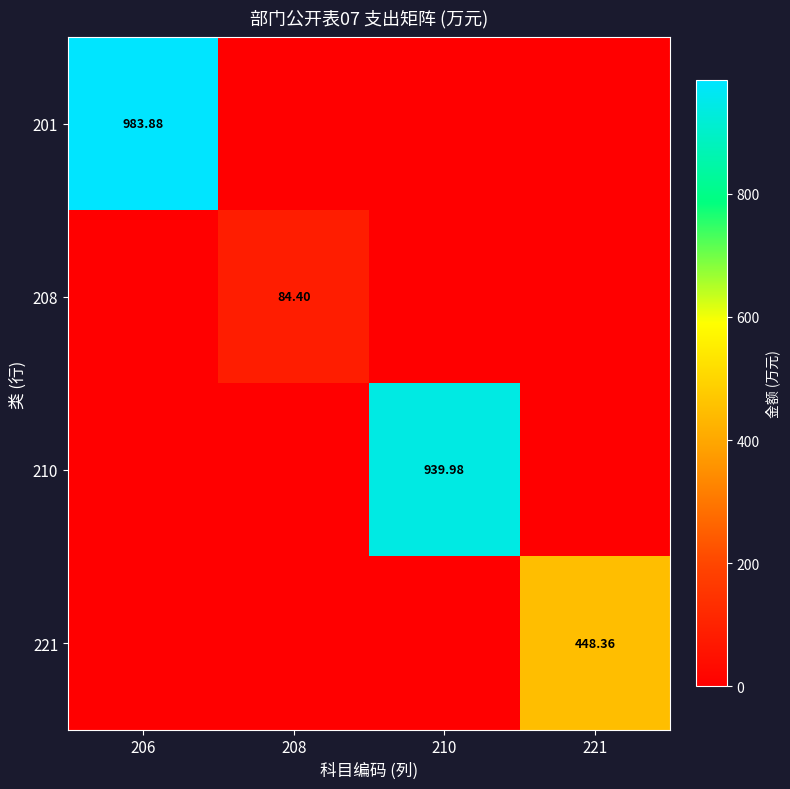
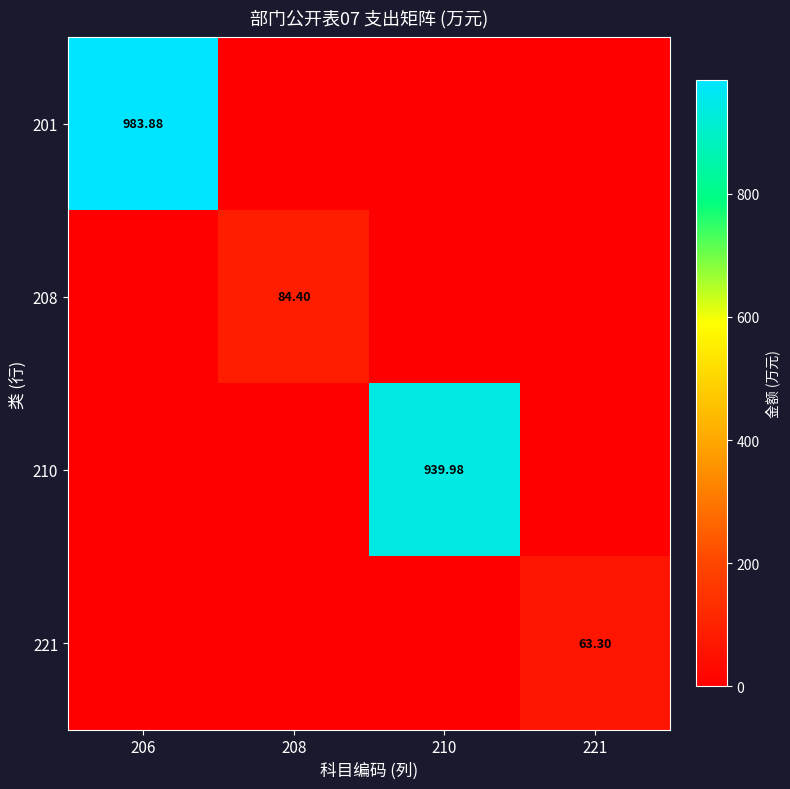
  {
    "201": {
      "206": 983.88
    },
    "208": {
      "208": 84.40
    },
    "210": {
      "210": 939.98
    },
    "221": {
-     "221": 448.36
+     "221": 63.30
    }
  }
